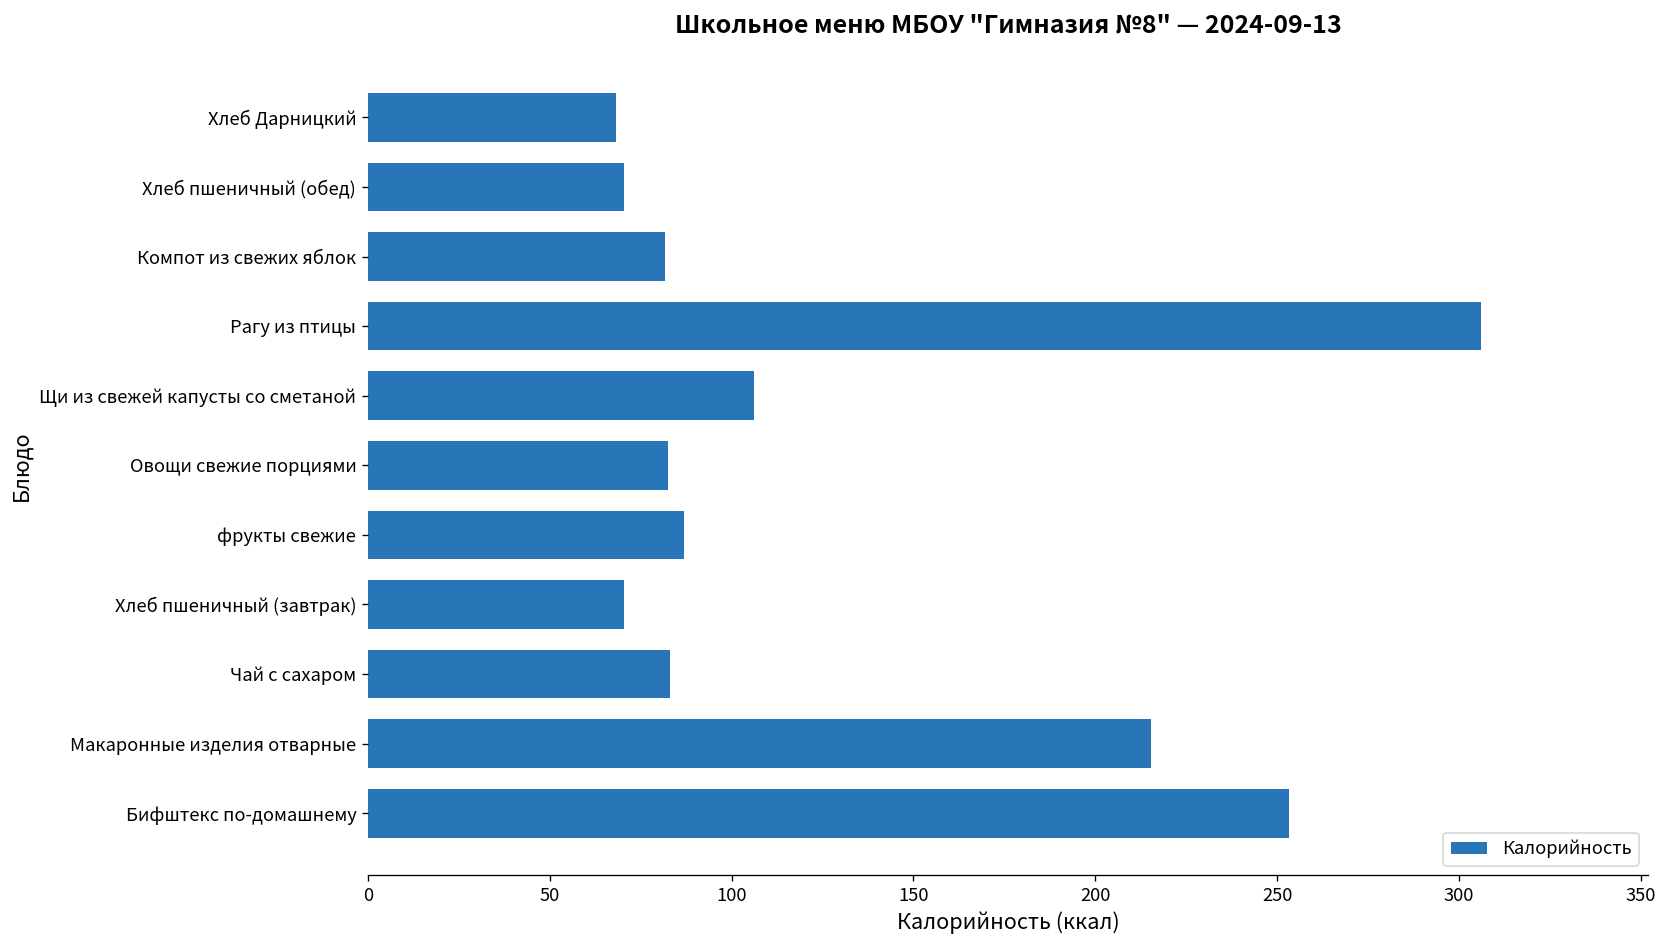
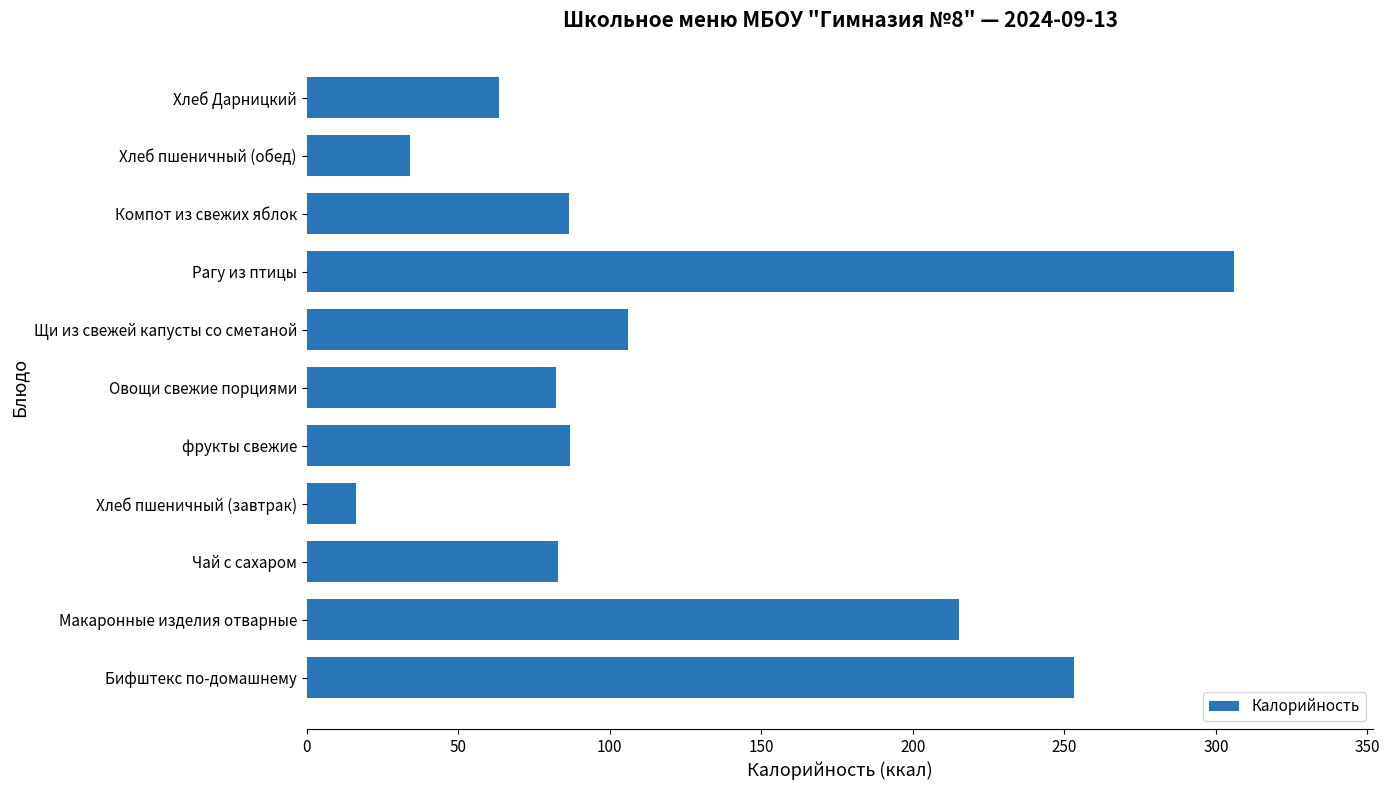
  {
-   "Хлеб Дарницкий": 68,
-   "Хлеб пшеничный (обед)": 70,
-   "Компот из свежих яблок": 82,
+   "Хлеб Дарницкий": 64,
+   "Хлеб пшеничный (обед)": 34,
+   "Компот из свежих яблок": 87,
    "Рагу из птицы": 306,
    "Щи из свежей капусты со сметаной": 106,
    "Овощи свежие порциями": 82,
    "фрукты свежие": 87,
-   "Хлеб пшеничный (завтрак)": 70,
+   "Хлеб пшеничный (завтрак)": 16,
    "Чай с сахаром": 83,
    "Макаронные изделия отварные": 215,
    "Бифштекс по-домашнему": 253
  }
